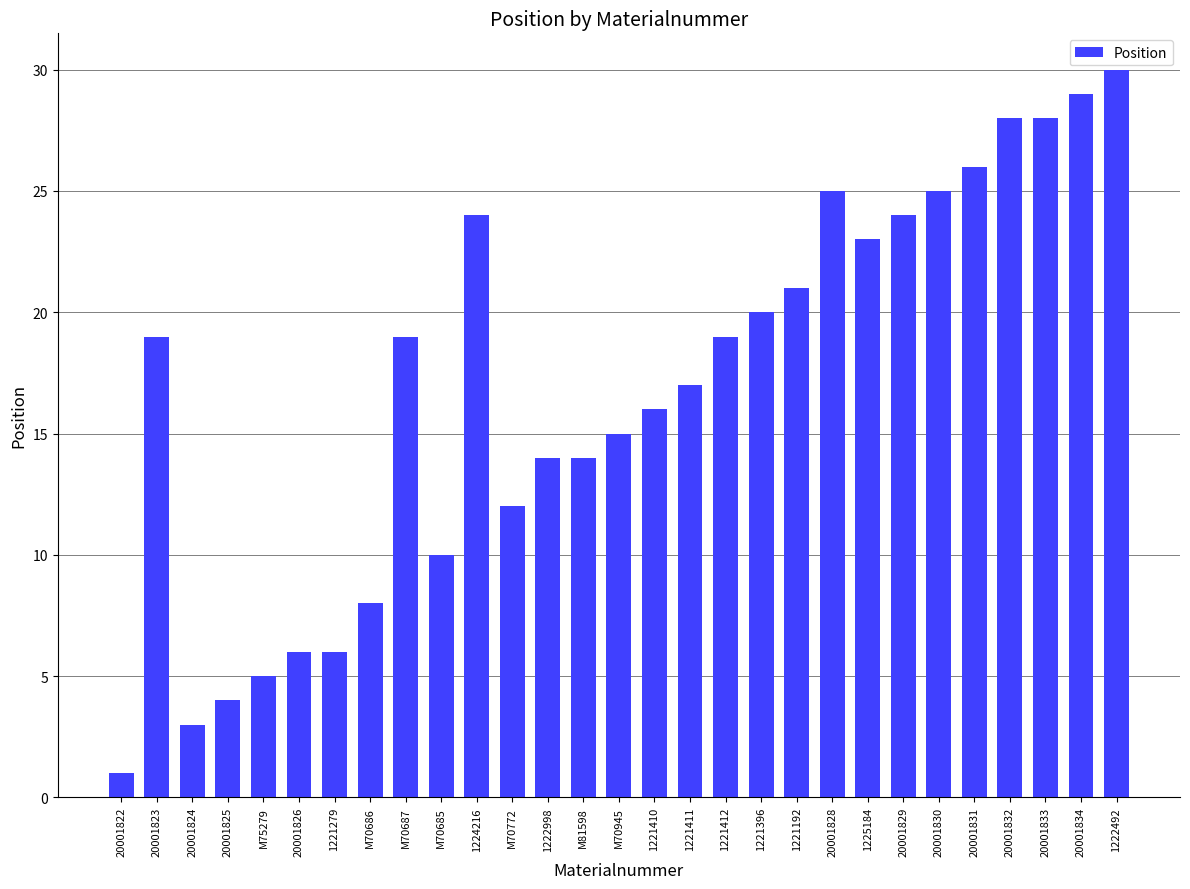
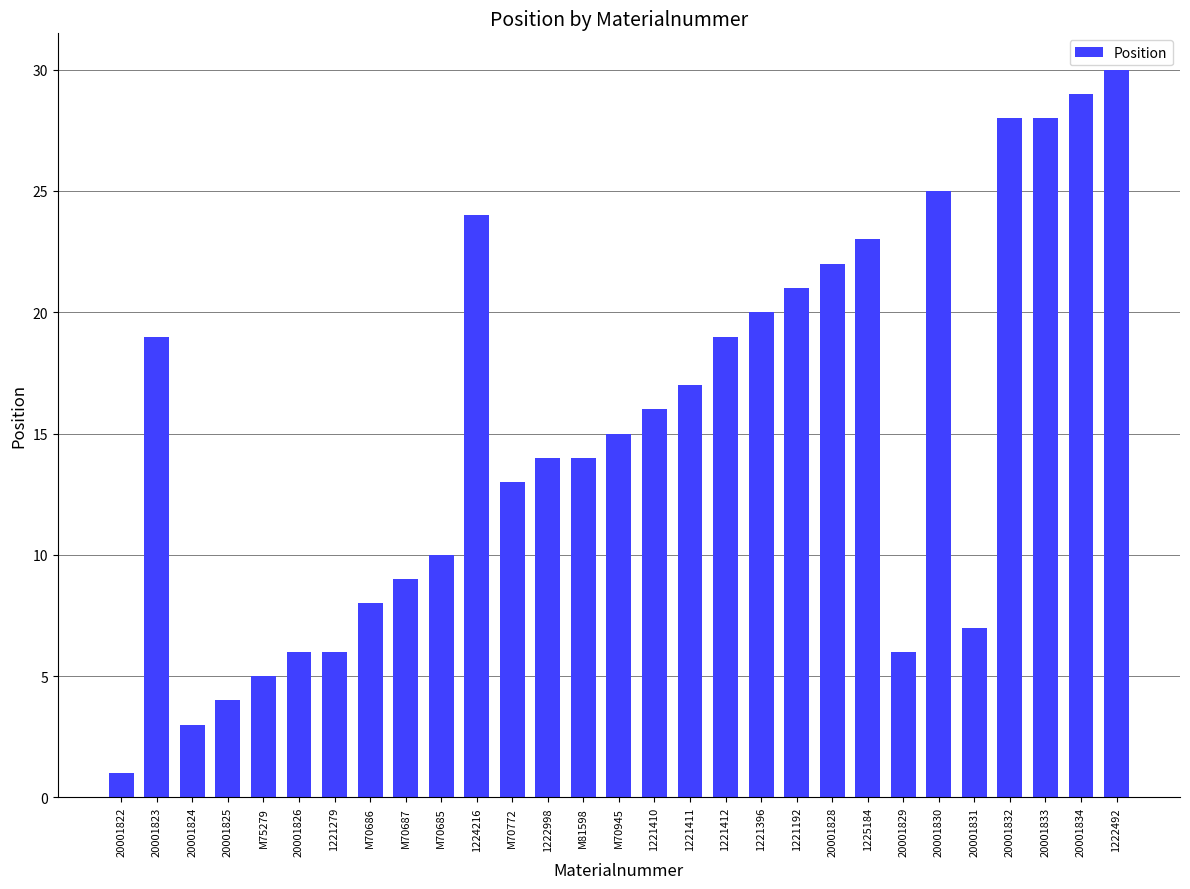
  {
    "20001822": 1,
    "20001823": 19,
    "20001824": 3,
    "20001825": 4,
    "M75279": 5,
    "20001826": 6,
    "1221279": 6,
    "M70686": 8,
-   "M70687": 19,
+   "M70687": 9,
    "M70685": 10,
    "1224216": 24,
-   "M70772": 12,
+   "M70772": 13,
    "1222998": 14,
    "M81598": 14,
    "M70945": 15,
    "1221410": 16,
    "1221411": 17,
    "1221412": 19,
    "1221396": 20,
    "1221192": 21,
-   "20001828": 25,
+   "20001828": 22,
    "1225184": 23,
-   "20001829": 24,
+   "20001829": 6,
    "20001830": 25,
-   "20001831": 26,
+   "20001831": 7,
    "20001832": 28,
    "20001833": 28,
    "20001834": 29,
    "1222492": 30
  }
